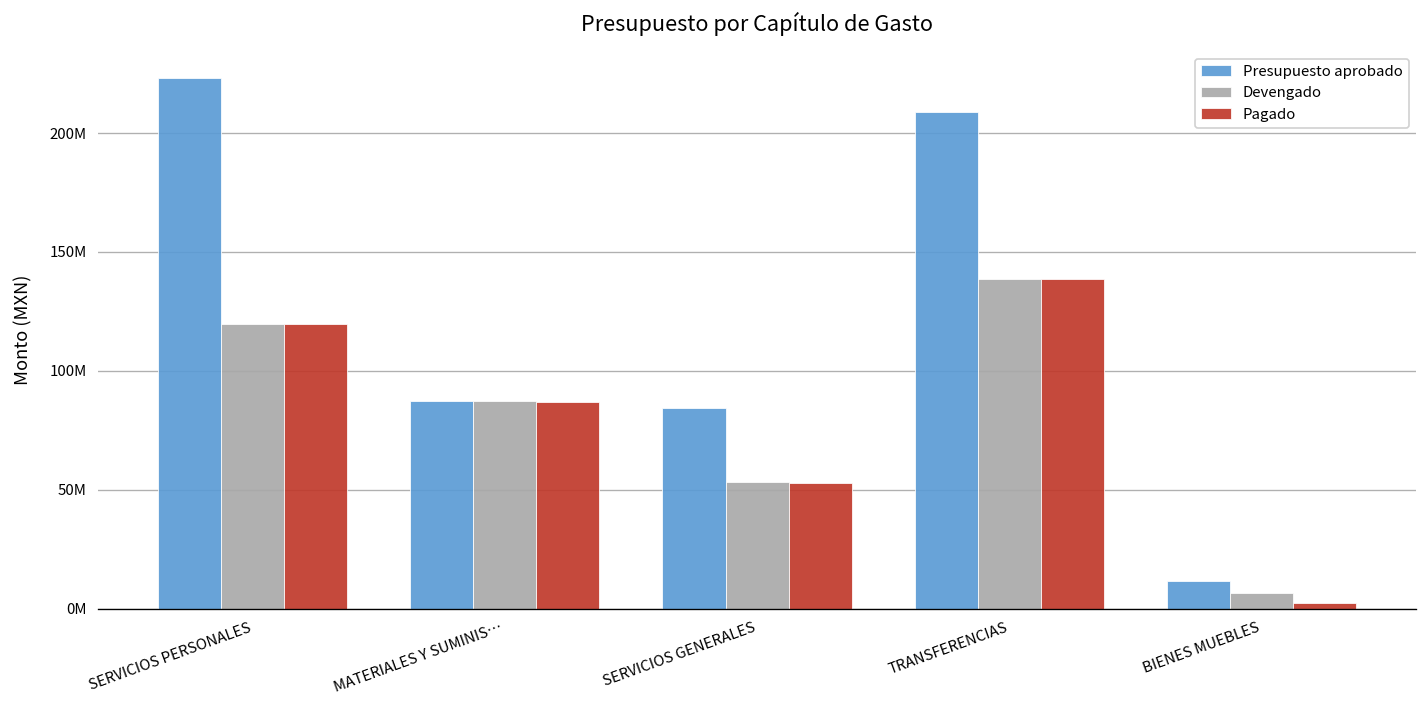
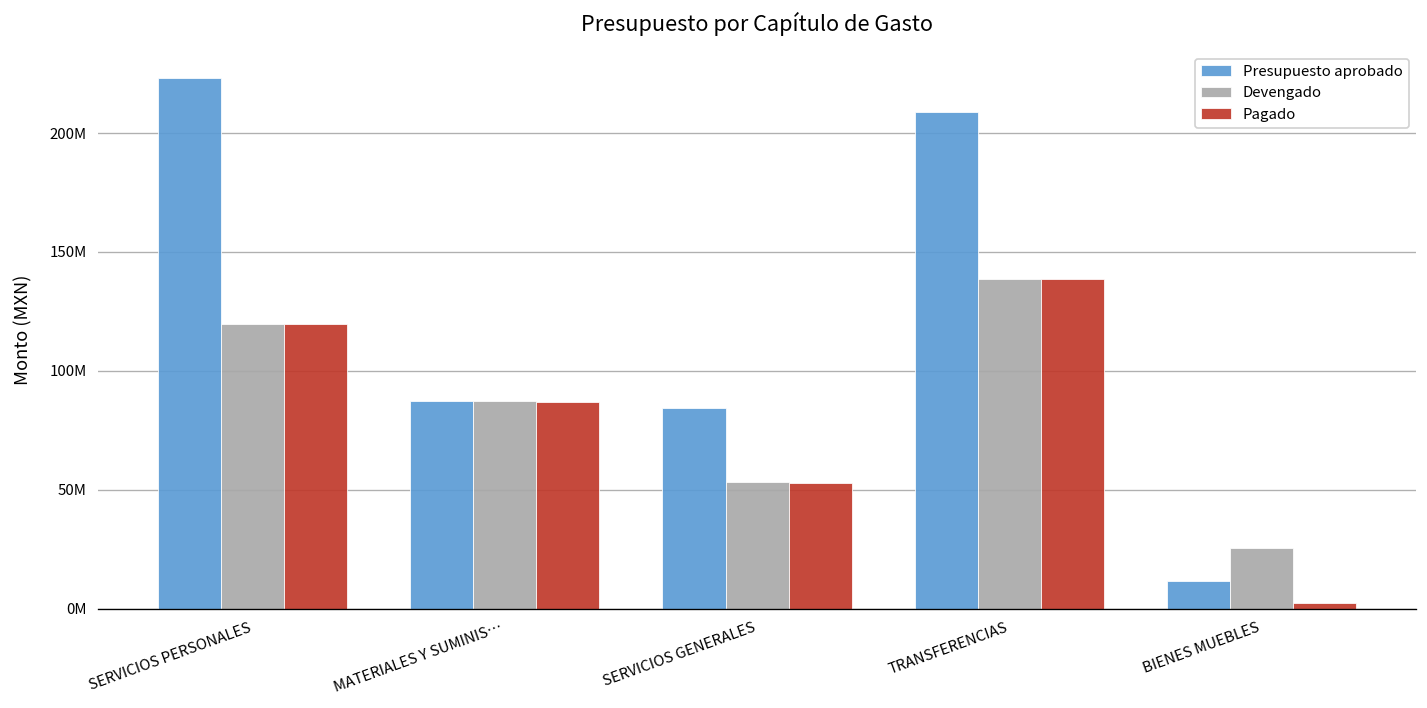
  {
    "Presupuesto aprobado": {
      "SERVICIOS PERSONALES": 223000000,
      "MATERIALES Y SUMINIS…": 87000000,
      "SERVICIOS GENERALES": 84000000,
      "TRANSFERENCIAS": 209000000,
      "BIENES MUEBLES": 12000000
    },
    "Devengado": {
      "SERVICIOS PERSONALES": 120000000,
      "MATERIALES Y SUMINIS…": 87000000,
      "SERVICIOS GENERALES": 53000000,
      "TRANSFERENCIAS": 138000000,
-     "BIENES MUEBLES": 7000000
+     "BIENES MUEBLES": 26000000
    },
    "Pagado": {
      "SERVICIOS PERSONALES": 120000000,
      "MATERIALES Y SUMINIS…": 87000000,
      "SERVICIOS GENERALES": 53000000,
      "TRANSFERENCIAS": 138000000,
      "BIENES MUEBLES": 2000000
    }
  }
